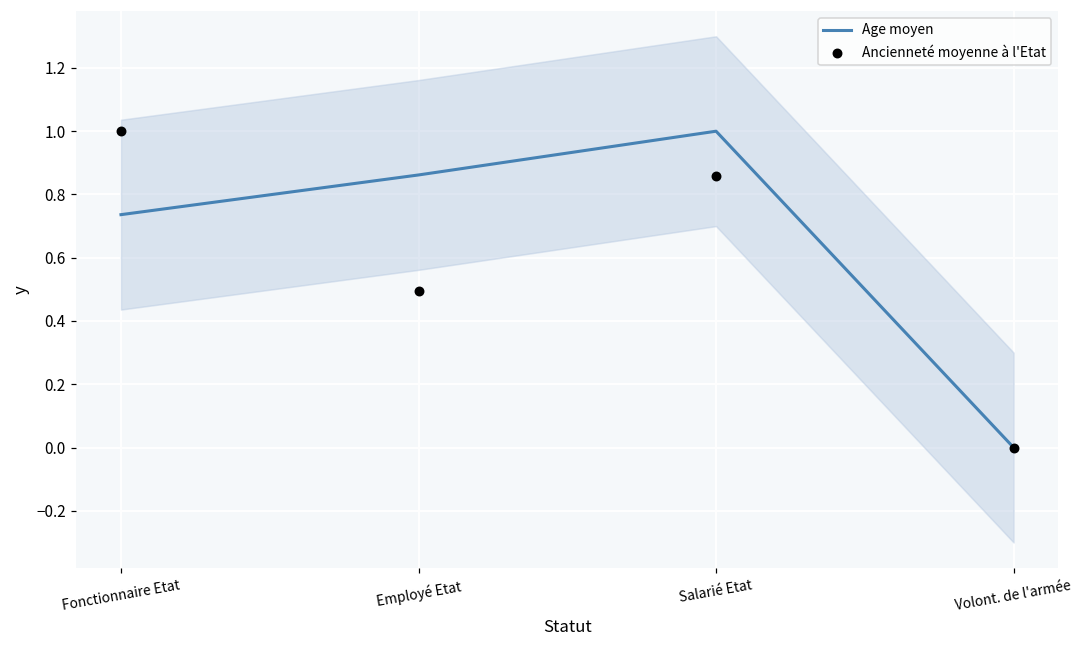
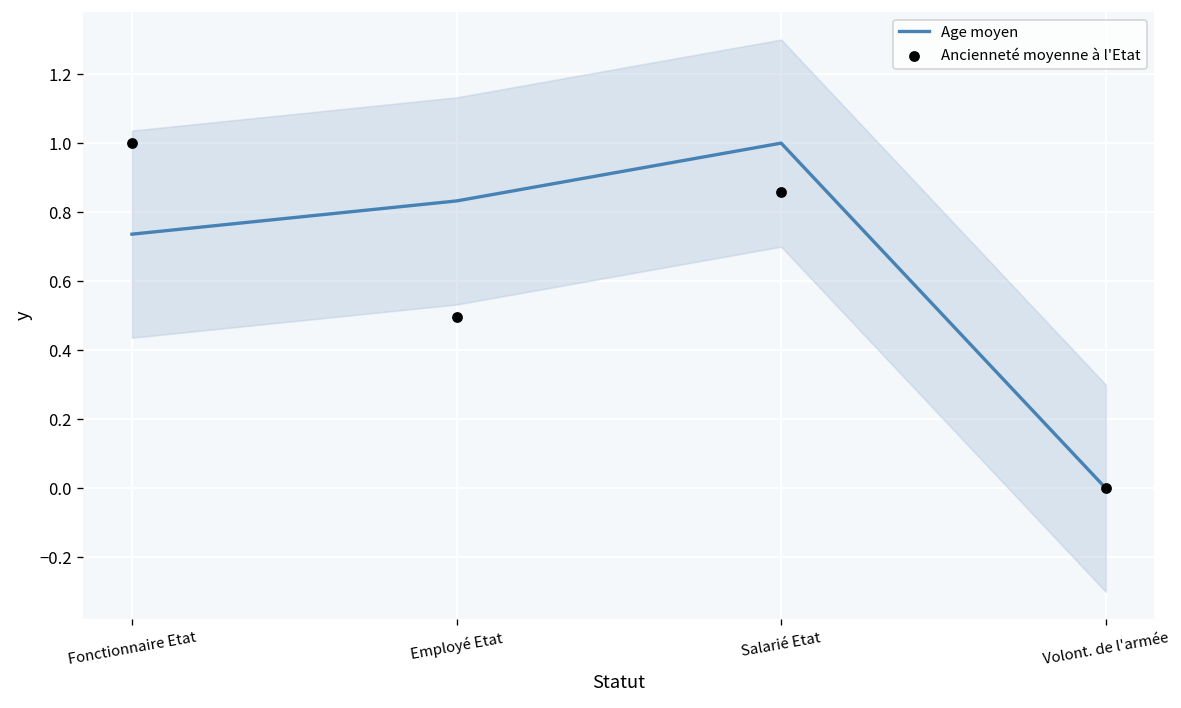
  {
    "Age moyen": {
      "Fonctionnaire Etat": 0.74,
-     "Employé Etat": 0.86,
+     "Employé Etat": 0.83,
      "Salarié Etat": 1.00
    }
  }
